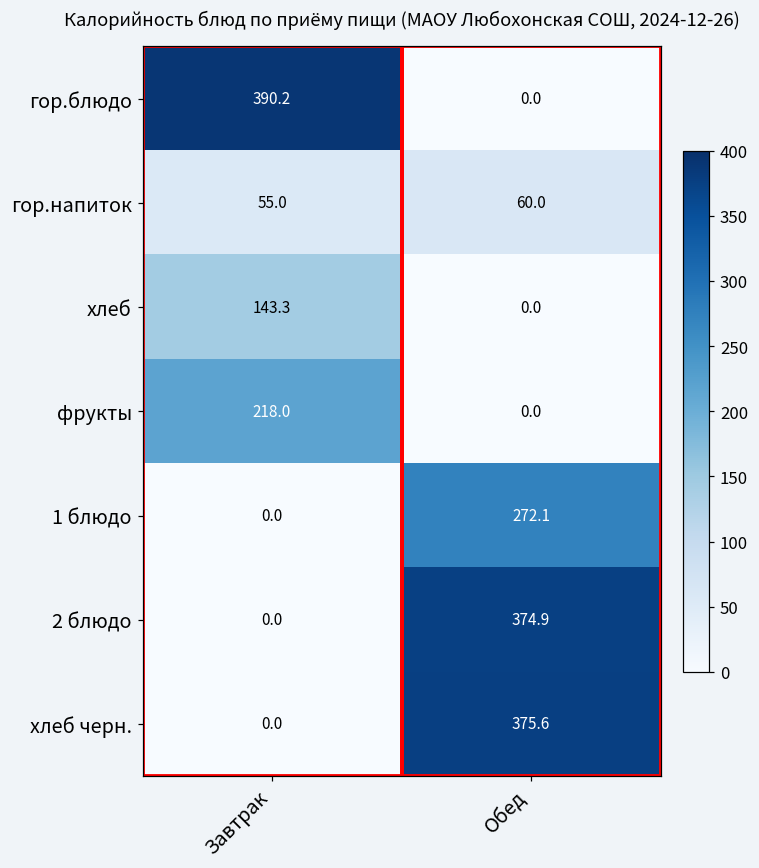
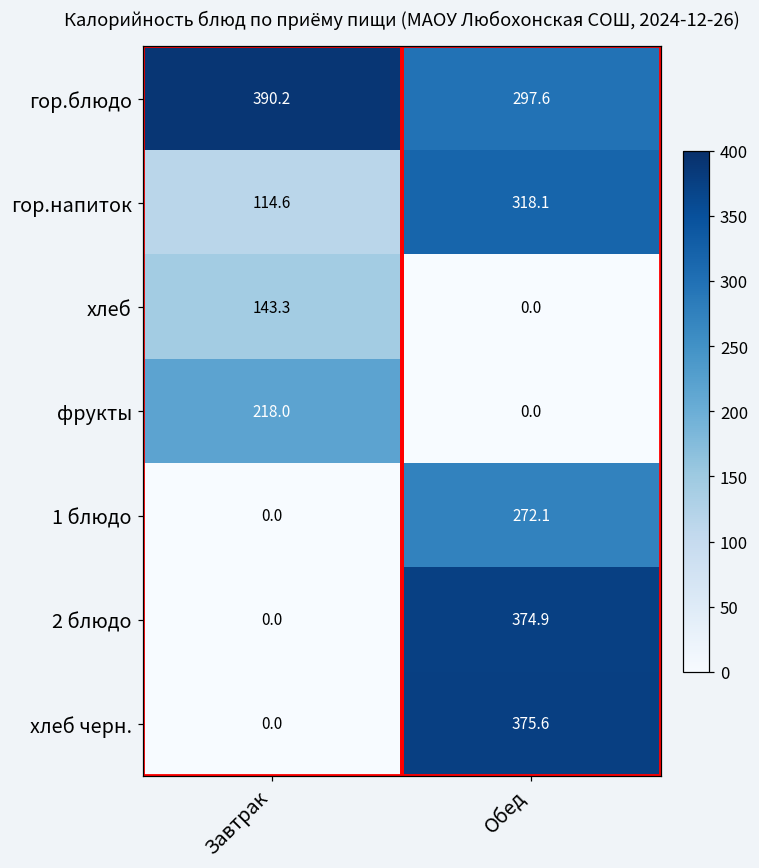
  {
    "гор.блюдо": {
      "Завтрак": 390.2,
-     "Обед": 0.0
+     "Обед": 297.6
    },
    "гор.напиток": {
-     "Завтрак": 55.0,
-     "Обед": 60.0
+     "Завтрак": 114.6,
+     "Обед": 318.1
    },
    "хлеб": {
      "Завтрак": 143.3,
      "Обед": 0.0
    },
    "фрукты": {
      "Завтрак": 218.0,
      "Обед": 0.0
    },
    "1 блюдо": {
      "Завтрак": 0.0,
      "Обед": 272.1
    },
    "2 блюдо": {
      "Завтрак": 0.0,
      "Обед": 374.9
    },
    "хлеб черн.": {
      "Завтрак": 0.0,
      "Обед": 375.6
    }
  }
